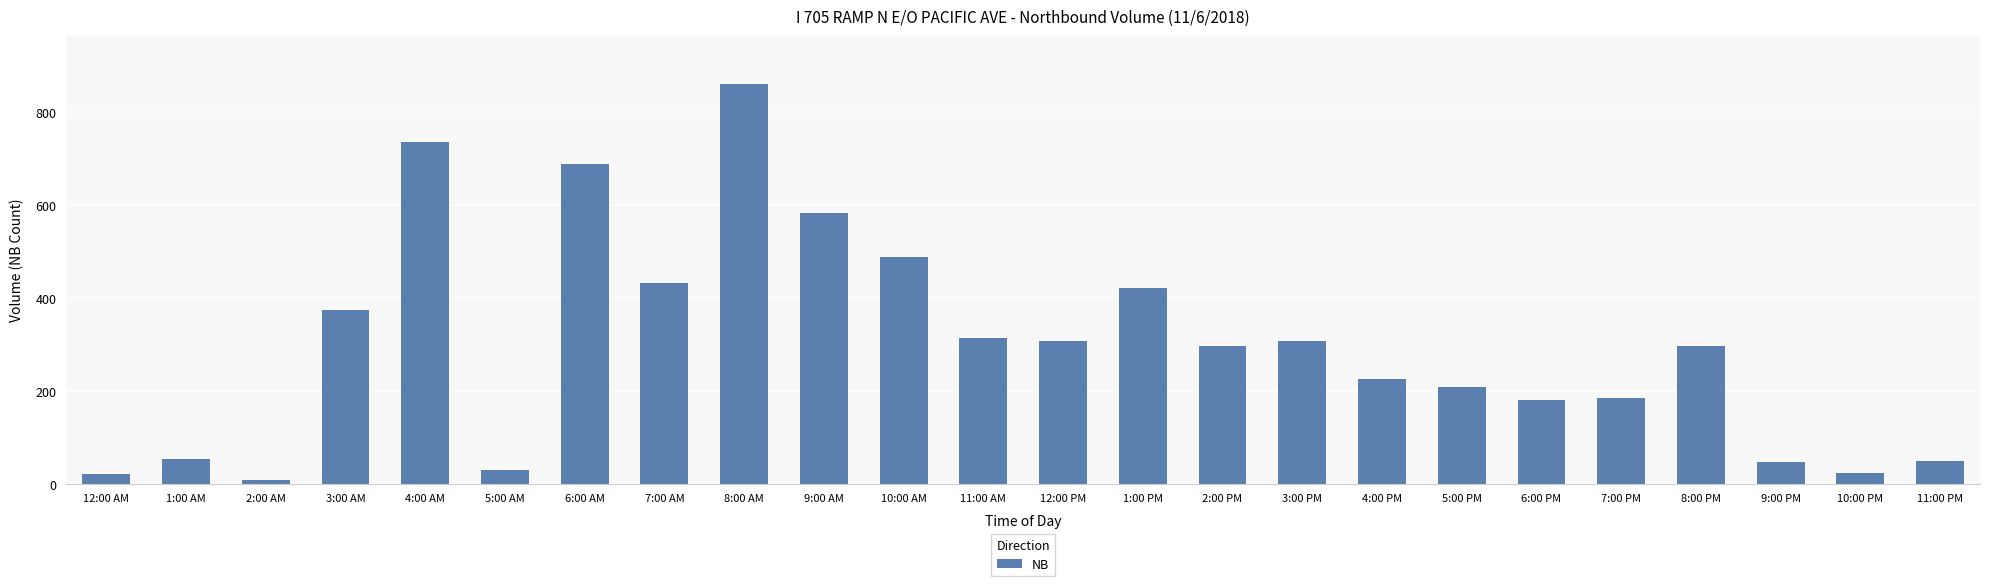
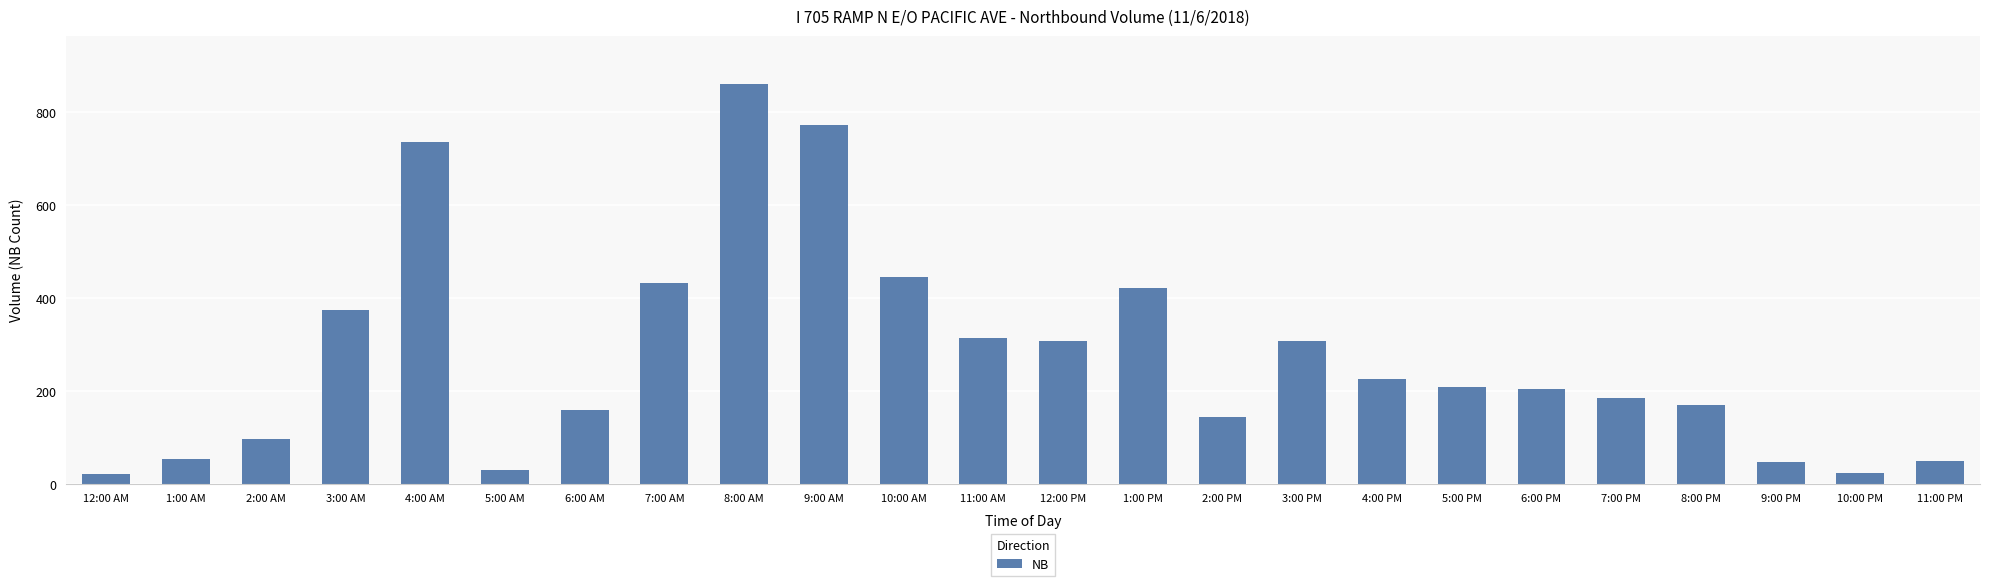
  {
    "12:00 AM": 20,
    "1:00 AM": 50,
-   "2:00 AM": 10,
+   "2:00 AM": 100,
    "3:00 AM": 370,
    "4:00 AM": 740,
    "5:00 AM": 30,
-   "6:00 AM": 690,
+   "6:00 AM": 160,
    "7:00 AM": 430,
    "8:00 AM": 860,
-   "9:00 AM": 580,
-   "10:00 AM": 490,
+   "9:00 AM": 770,
+   "10:00 AM": 450,
    "11:00 AM": 310,
    "12:00 PM": 310,
    "1:00 PM": 420,
-   "2:00 PM": 300,
+   "2:00 PM": 140,
    "3:00 PM": 310,
    "4:00 PM": 230,
    "5:00 PM": 210,
-   "6:00 PM": 180,
+   "6:00 PM": 200,
    "7:00 PM": 180,
-   "8:00 PM": 300,
+   "8:00 PM": 170,
    "9:00 PM": 50,
    "10:00 PM": 20,
    "11:00 PM": 50
  }
